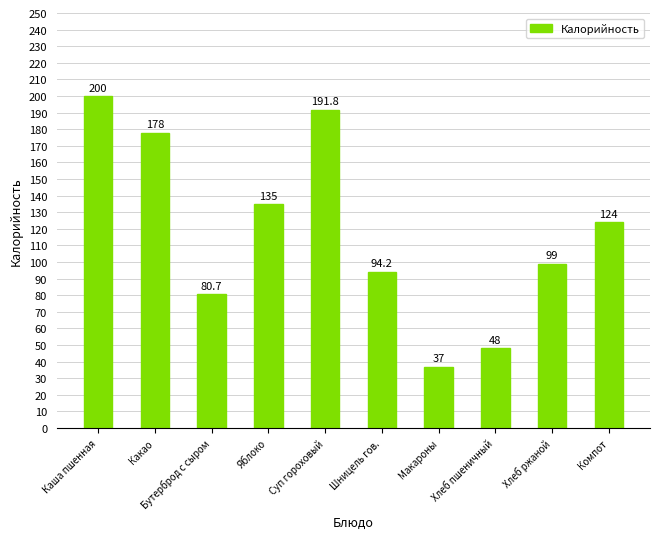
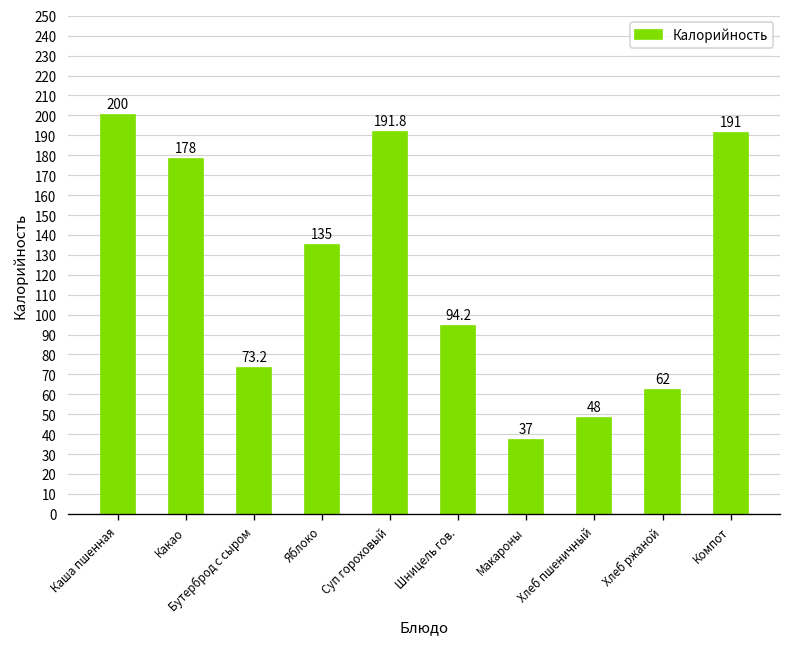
  {
    "Каша пшенная": 200,
    "Какао": 178,
-   "Бутерброд с сыром": 80.7,
+   "Бутерброд с сыром": 73.2,
    "Яблоко": 135,
    "Суп гороховый": 191.8,
    "Шницель гов.": 94.2,
    "Макароны": 37,
    "Хлеб пшеничный": 48,
-   "Хлеб ржаной": 99,
-   "Компот": 124
+   "Хлеб ржаной": 62,
+   "Компот": 191
  }
